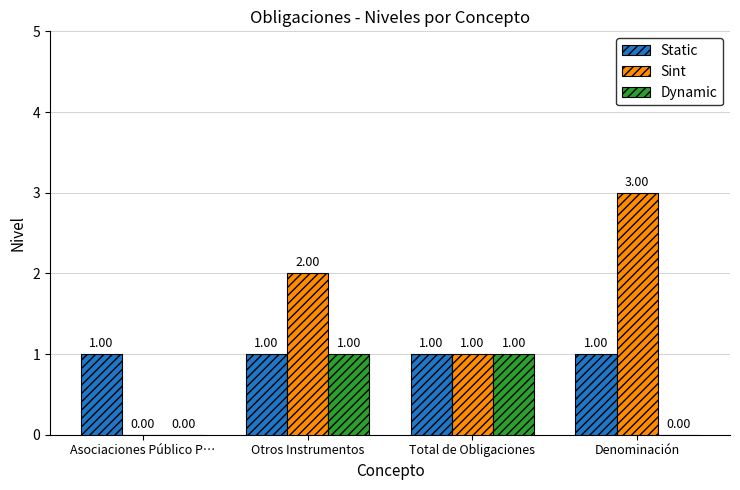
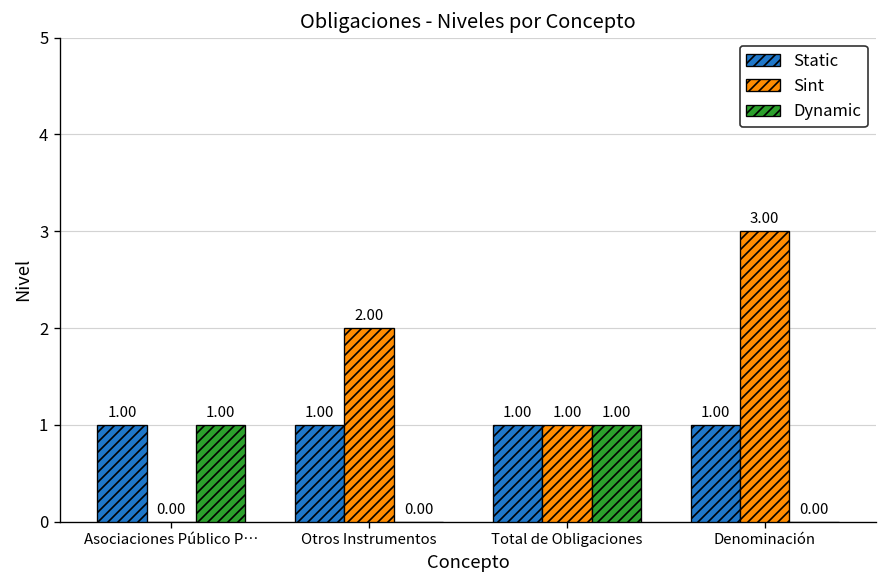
  {
    "Static": {
      "Asociaciones Público P…": 1.00,
      "Otros Instrumentos": 1.00,
      "Total de Obligaciones": 1.00,
      "Denominación": 1.00
    },
    "Sint": {
      "Asociaciones Público P…": 0.00,
      "Otros Instrumentos": 2.00,
      "Total de Obligaciones": 1.00,
      "Denominación": 3.00
    },
    "Dynamic": {
-     "Asociaciones Público P…": 0.00,
-     "Otros Instrumentos": 1.00,
+     "Asociaciones Público P…": 1.00,
+     "Otros Instrumentos": 0.00,
      "Total de Obligaciones": 1.00,
      "Denominación": 0.00
    }
  }
